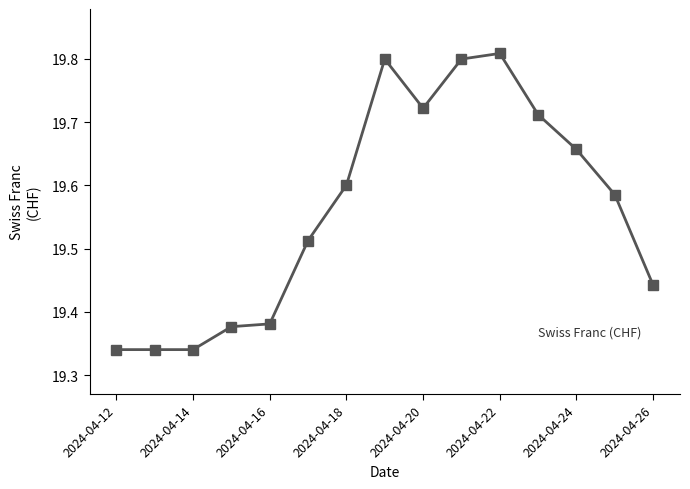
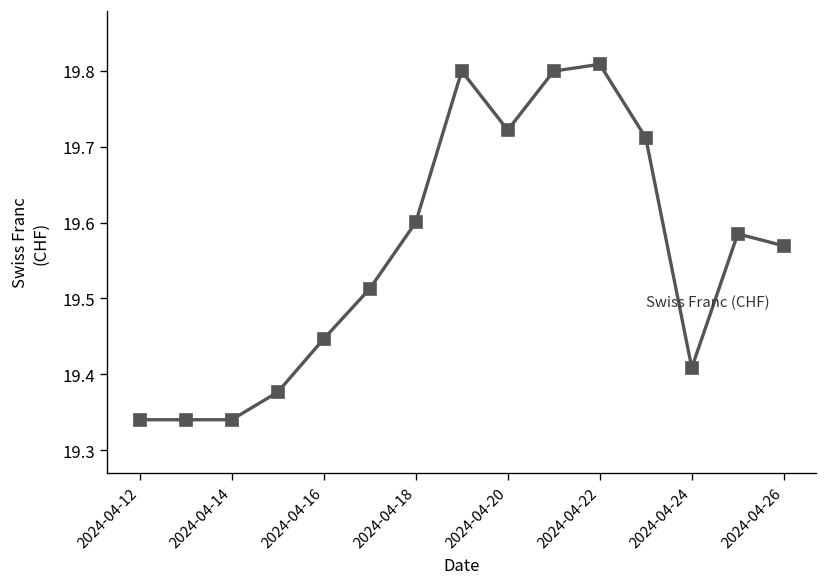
  {
    "2024-04-12": 19.34,
    "2024-04-14": 19.34,
-   "2024-04-16": 19.38,
+   "2024-04-16": 19.45,
    "2024-04-18": 19.60,
    "2024-04-20": 19.72,
    "2024-04-22": 19.81,
-   "2024-04-24": 19.66,
-   "2024-04-26": 19.44
+   "2024-04-24": 19.41,
+   "2024-04-26": 19.57
  }
